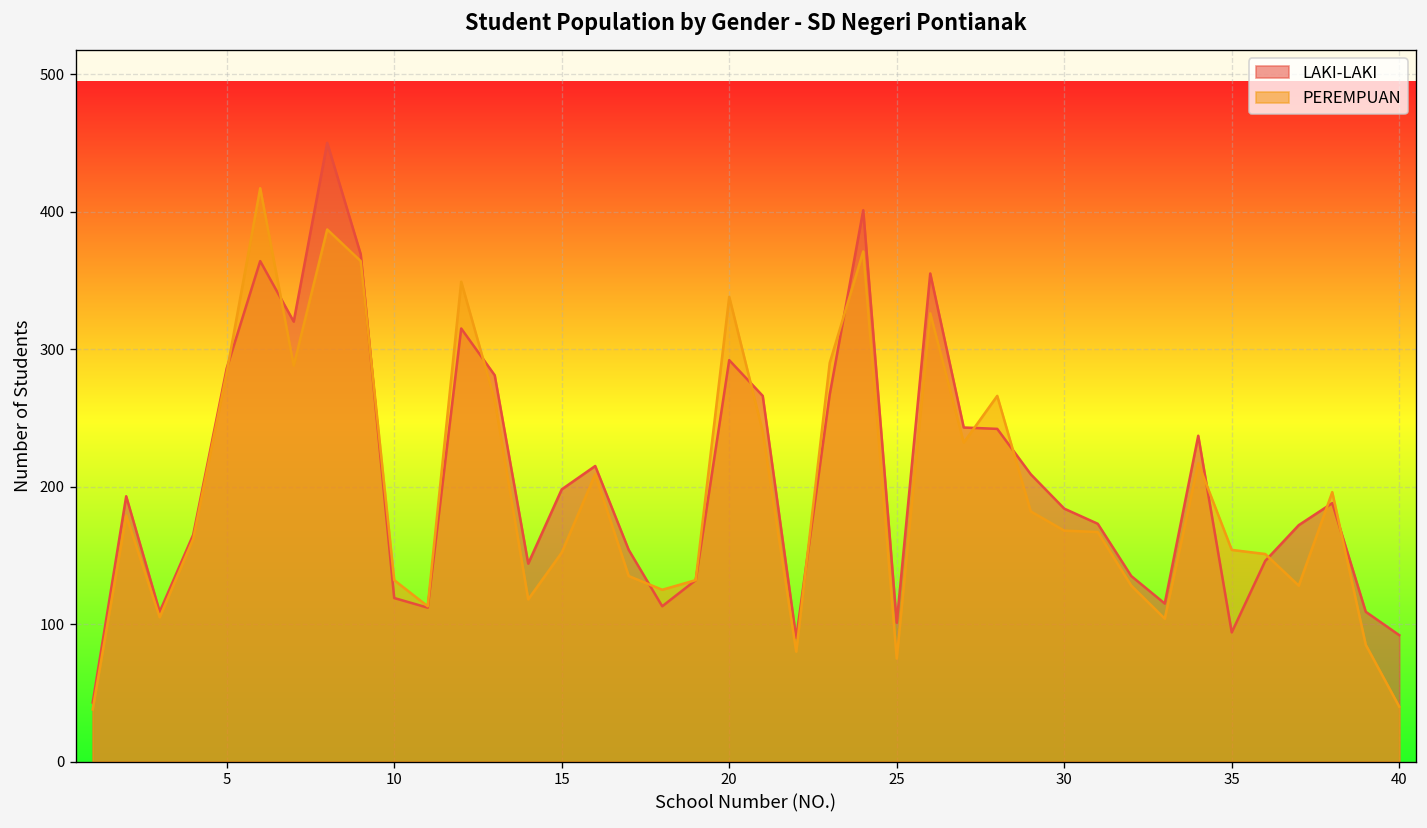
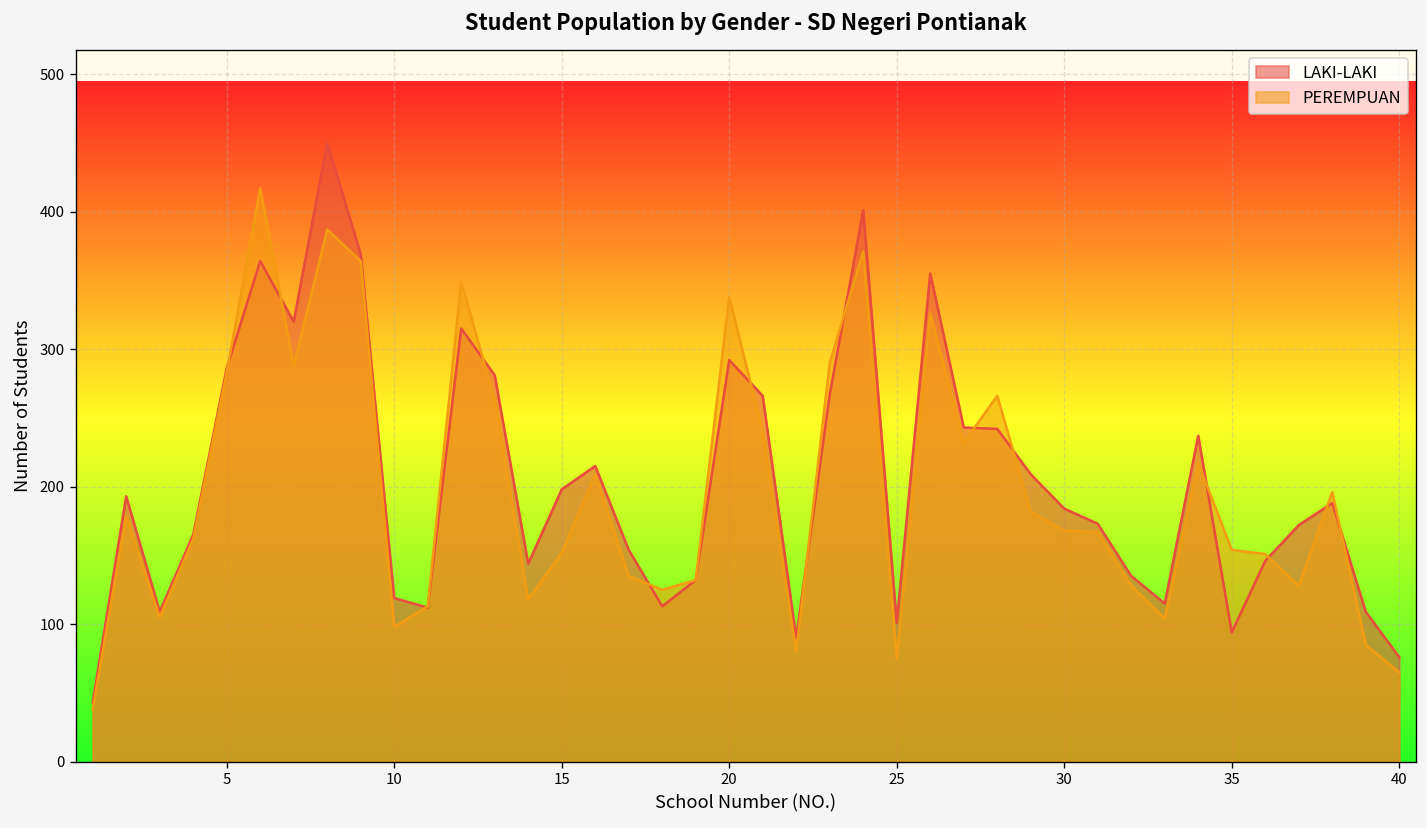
  {
    "LAKI-LAKI": {
      "5": 286,
      "10": 119,
      "15": 198,
      "20": 292,
      "25": 101,
      "30": 184,
      "35": 94,
-     "40": 92
+     "40": 76
    },
    "PEREMPUAN": {
      "5": 283,
-     "10": 132,
+     "10": 98,
      "15": 152,
      "20": 338,
      "25": 75,
      "30": 168,
      "35": 154,
-     "40": 40
+     "40": 65
    }
  }
